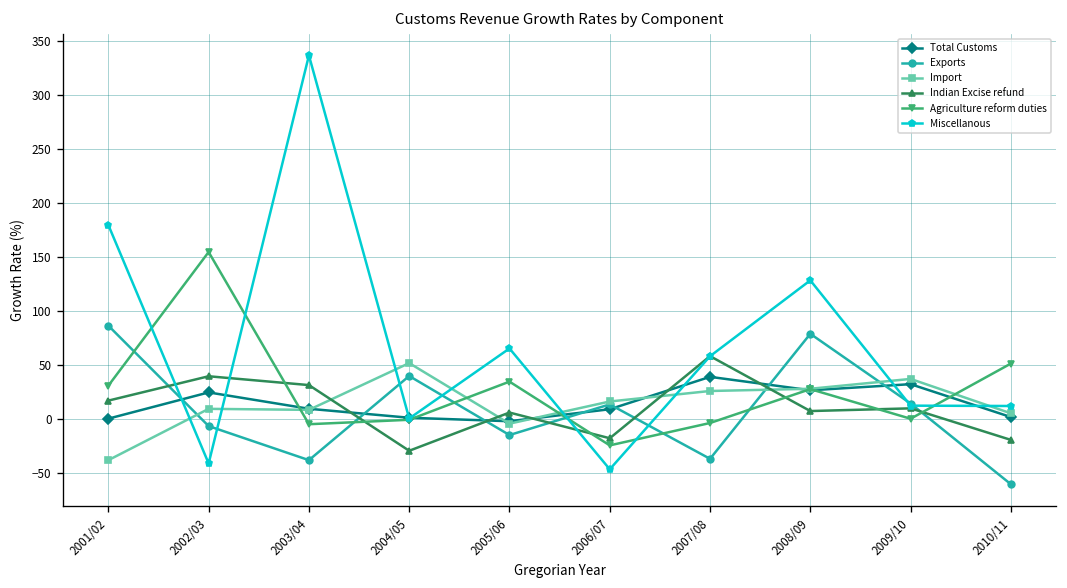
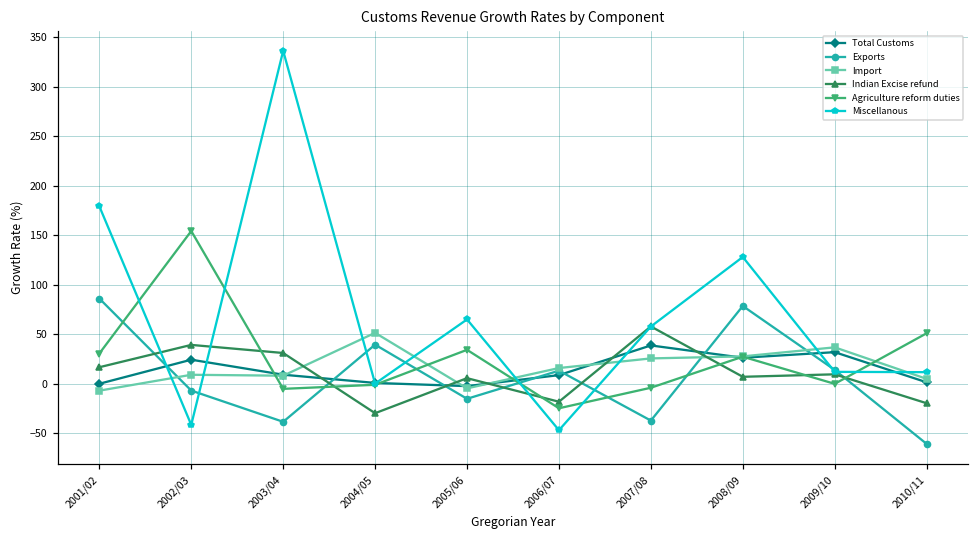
  {
    "Total Customs": {
      "2001/02": 0,
      "2002/03": 20,
      "2006/07": 10,
      "2007/08": 40,
      "2009/10": 30,
      "2010/11": 0
    },
    "Import": {
-     "2001/02": -40,
+     "2001/02": -10,
      "2002/03": 10,
      "2004/05": 50,
      "2007/08": 30,
      "2009/10": 40,
      "2010/11": 10
    }
  }
